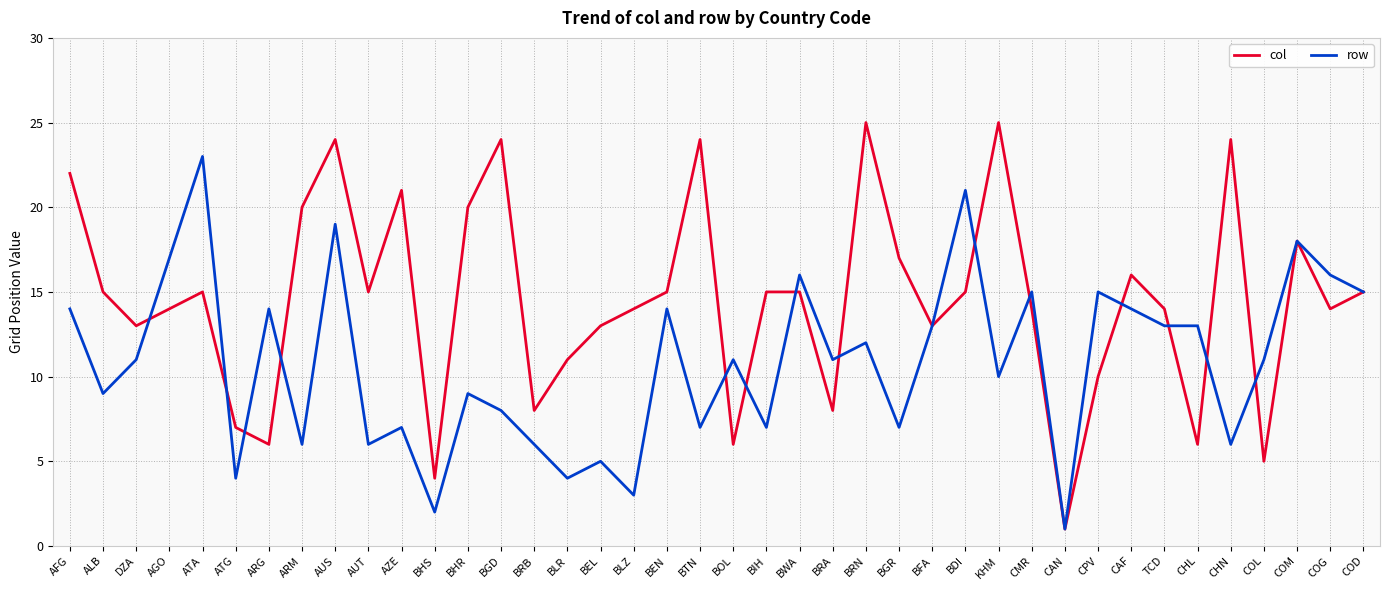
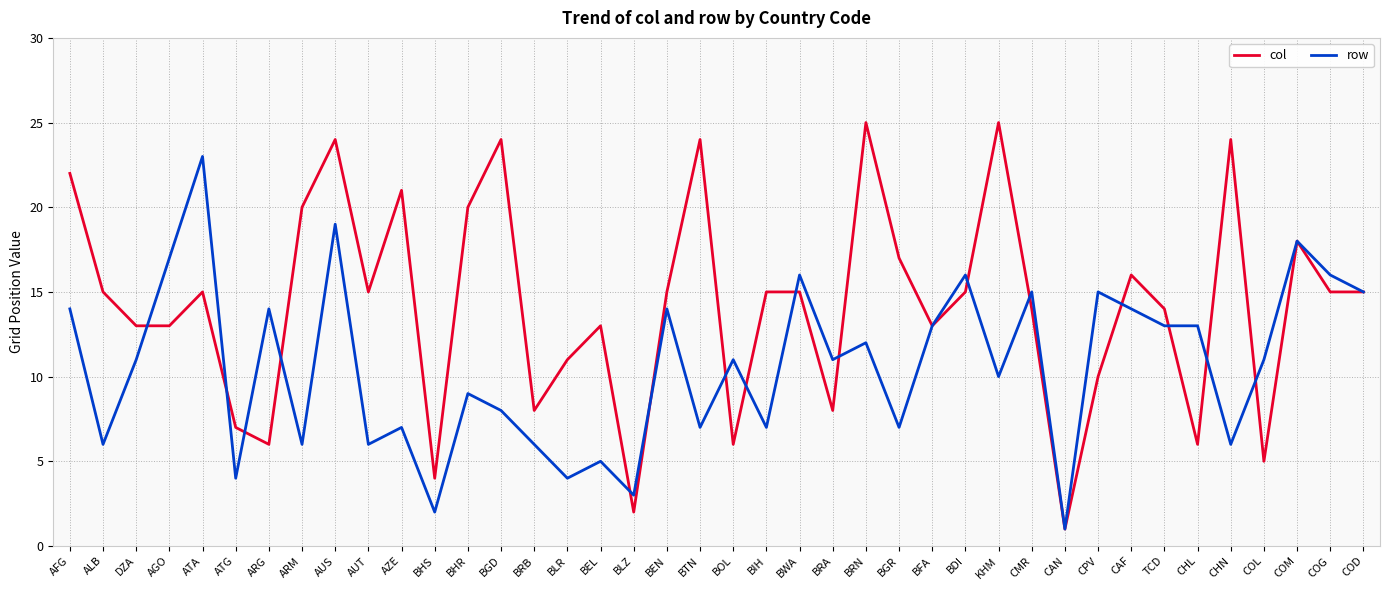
  {
    "col": {
      "AFG": 22,
      "ALB": 15,
      "DZA": 13,
-     "AGO": 14,
+     "AGO": 13,
      "ATA": 15,
      "ATG": 7,
      "ARG": 6,
      "ARM": 20,
      "AUS": 24,
      "AUT": 15,
      "AZE": 21,
      "BHS": 4,
      "BHR": 20,
      "BGD": 24,
      "BRB": 8,
      "BLR": 11,
      "BEL": 13,
-     "BLZ": 14,
+     "BLZ": 2,
      "BEN": 15,
      "BTN": 24,
      "BOL": 6,
      "BIH": 15,
      "BWA": 15,
      "BRA": 8,
      "BRN": 25,
      "BGR": 17,
      "BDI": 15,
      "KHM": 25,
      "CMR": 14,
      "CPV": 10,
      "CAF": 16,
      "TCD": 14,
      "CHL": 6,
      "CHN": 24,
      "COL": 5,
-     "COG": 14
+     "COG": 15
    },
    "row": {
      "AFG": 14,
-     "ALB": 9,
+     "ALB": 6,
      "DZA": 11,
      "AGO": 17,
      "ATA": 23,
      "ATG": 4,
      "ARG": 14,
      "ARM": 6,
      "AUS": 19,
      "AUT": 6,
      "AZE": 7,
      "BHS": 2,
      "BHR": 9,
      "BGD": 8,
      "BRB": 6,
      "BLR": 4,
      "BEL": 5,
      "BLZ": 3,
      "BEN": 14,
      "BTN": 7,
      "BOL": 11,
      "BIH": 7,
      "BWA": 16,
      "BRA": 11,
      "BRN": 12,
      "BGR": 7,
-     "BDI": 21,
+     "BDI": 16,
      "KHM": 10,
      "CMR": 15,
      "CPV": 15,
      "CAF": 14,
      "TCD": 13,
      "CHL": 13,
      "CHN": 6,
      "COL": 11,
      "COG": 16
    }
  }
